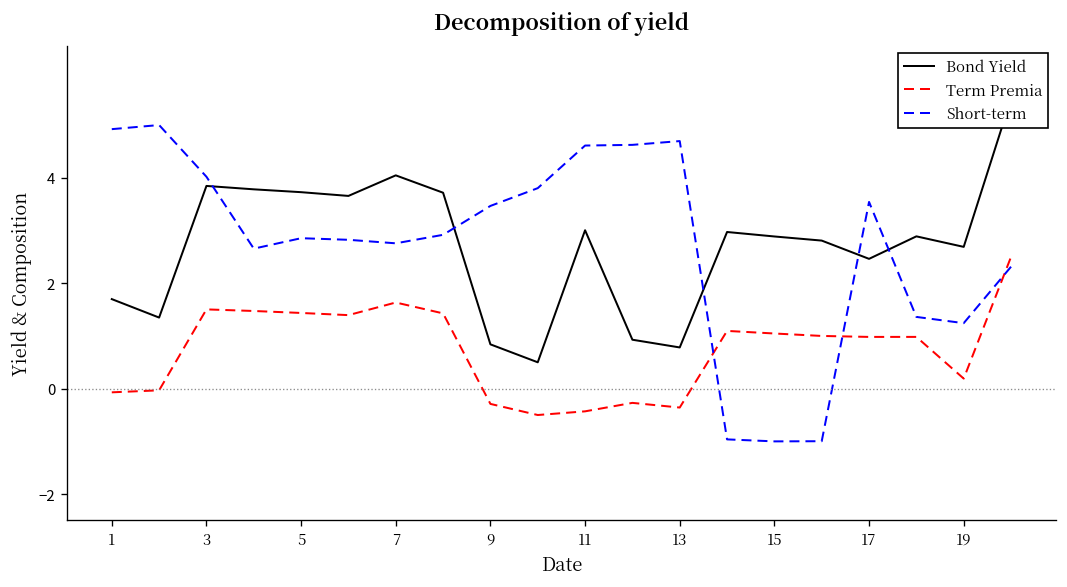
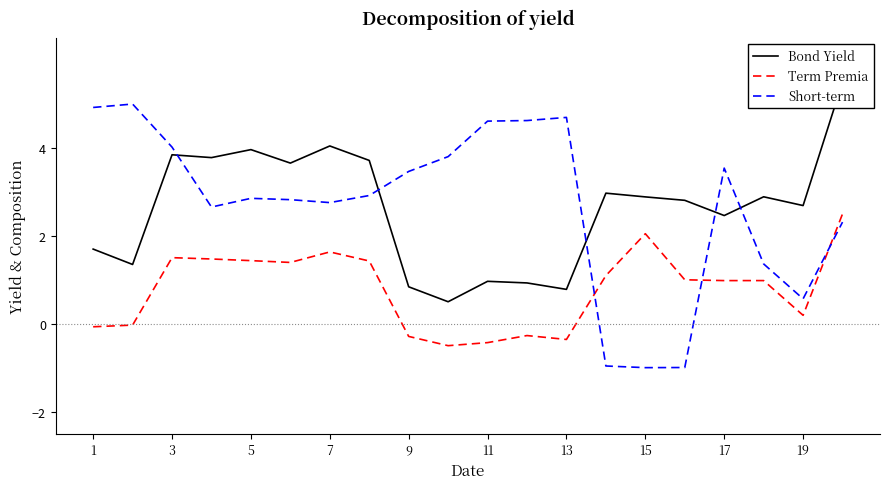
  {
    "Bond Yield": {
      "1": 1.7,
      "3": 3.8,
-     "5": 3.7,
+     "5": 4.0,
      "7": 4.0,
      "9": 0.8,
-     "11": 3.0,
+     "11": 1.0,
      "13": 0.8,
      "15": 2.9,
      "17": 2.5,
      "19": 2.7
    },
    "Term Premia": {
      "1": -0.1,
      "3": 1.5,
      "5": 1.4,
      "7": 1.6,
      "9": -0.3,
      "11": -0.4,
      "13": -0.4,
-     "15": 1.0,
+     "15": 2.0,
      "17": 1.0,
      "19": 0.2
    },
    "Short-term": {
      "1": 4.9,
      "3": 4.0,
      "5": 2.9,
      "7": 2.8,
      "9": 3.5,
      "11": 4.6,
      "13": 4.7,
      "15": -1.0,
      "17": 3.5,
-     "19": 1.2
+     "19": 0.6
    }
  }
